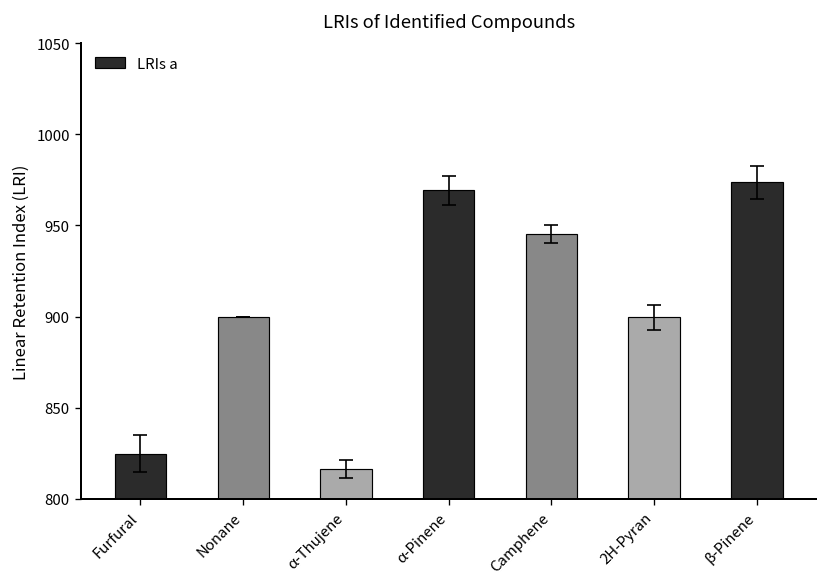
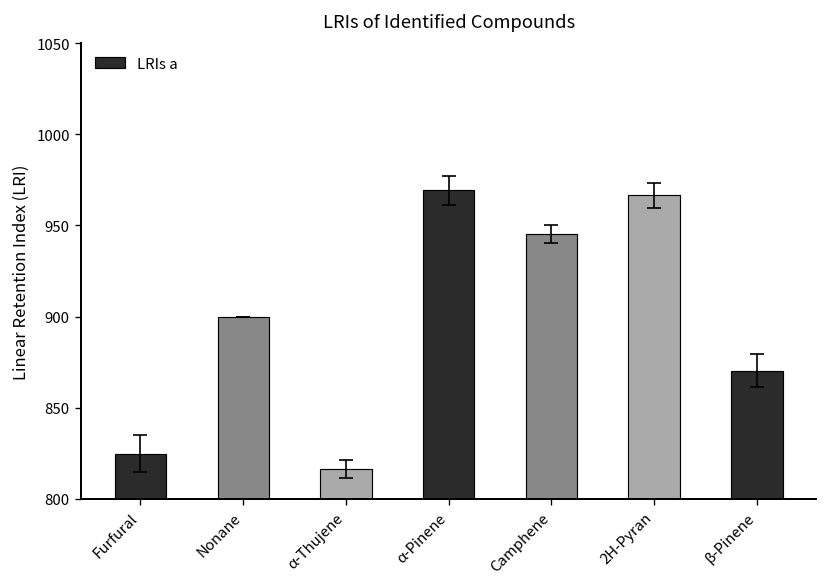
  {
    "LRIs a": {
      "Furfural": 825,
      "Nonane": 900,
      "α-Thujene": 816,
      "α-Pinene": 969,
      "Camphene": 945,
-     "2H-Pyran": 900,
-     "β-Pinene": 974
+     "2H-Pyran": 966,
+     "β-Pinene": 870
    }
  }
